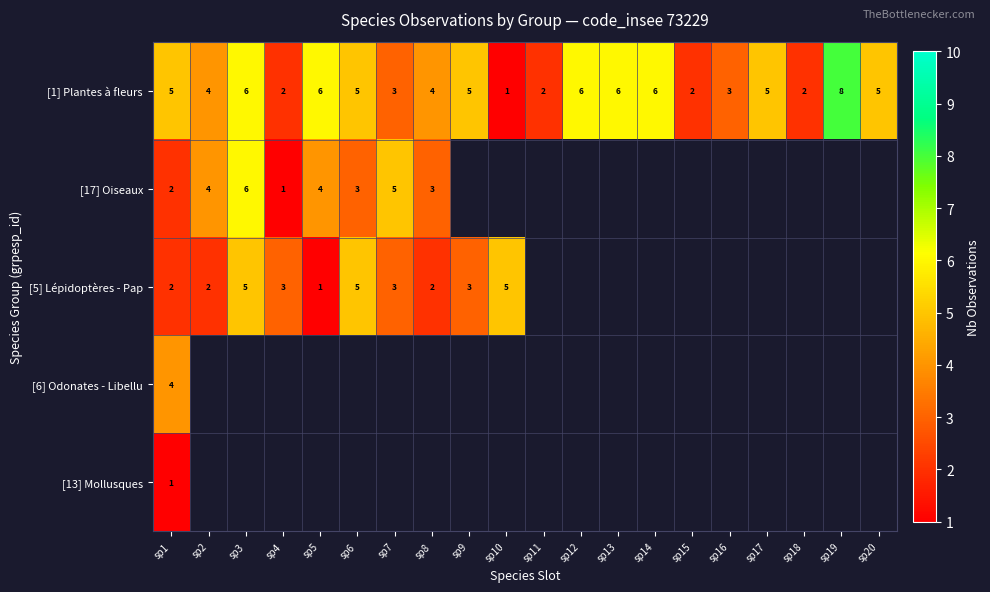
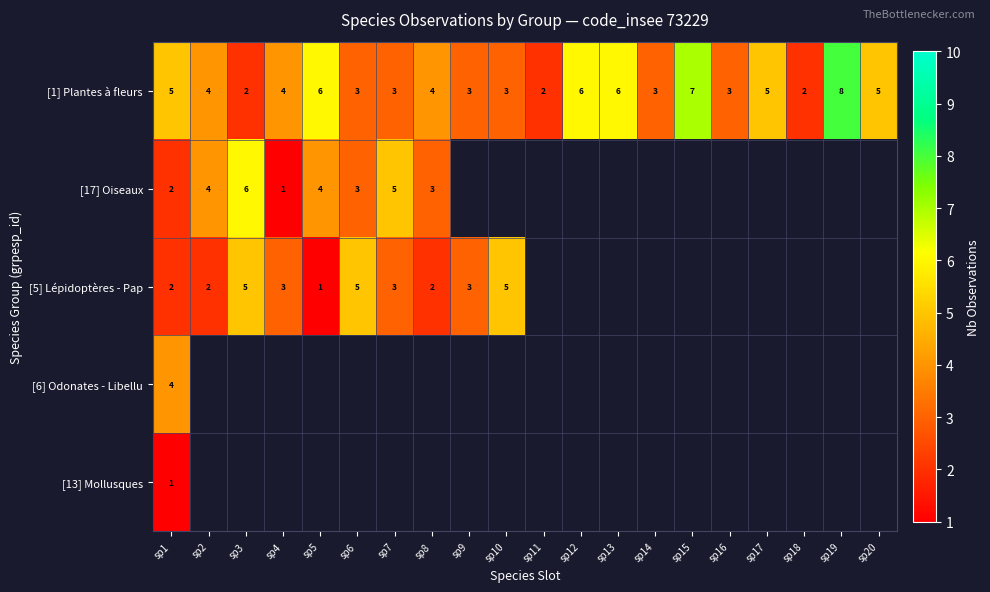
  {
    "[1] Plantes à fleurs": {
      "sp1": 5,
      "sp2": 4,
-     "sp3": 6,
-     "sp4": 2,
+     "sp3": 2,
+     "sp4": 4,
      "sp5": 6,
-     "sp6": 5,
+     "sp6": 3,
      "sp7": 3,
      "sp8": 4,
-     "sp9": 5,
-     "sp10": 1,
+     "sp9": 3,
+     "sp10": 3,
      "sp11": 2,
      "sp12": 6,
      "sp13": 6,
-     "sp14": 6,
-     "sp15": 2,
+     "sp14": 3,
+     "sp15": 7,
      "sp16": 3,
      "sp17": 5,
      "sp18": 2,
      "sp19": 8,
      "sp20": 5
    },
    "[17] Oiseaux": {
      "sp1": 2,
      "sp2": 4,
      "sp3": 6,
      "sp4": 1,
      "sp5": 4,
      "sp6": 3,
      "sp7": 5,
      "sp8": 3
    },
    "[5] Lépidoptères - Pap": {
      "sp1": 2,
      "sp2": 2,
      "sp3": 5,
      "sp4": 3,
      "sp5": 1,
      "sp6": 5,
      "sp7": 3,
      "sp8": 2,
      "sp9": 3,
      "sp10": 5
    },
    "[6] Odonates - Libellu": {
      "sp1": 4
    },
    "[13] Mollusques": {
      "sp1": 1
    }
  }
